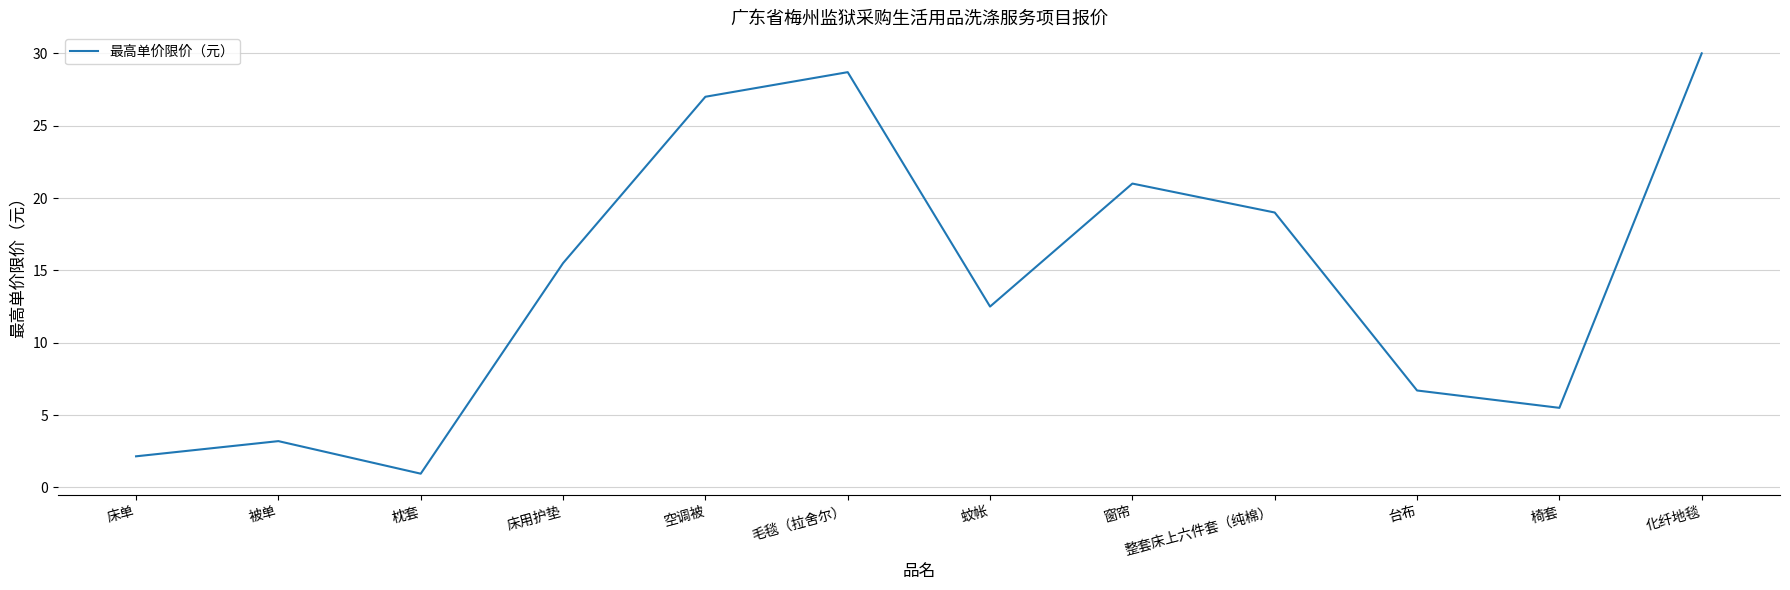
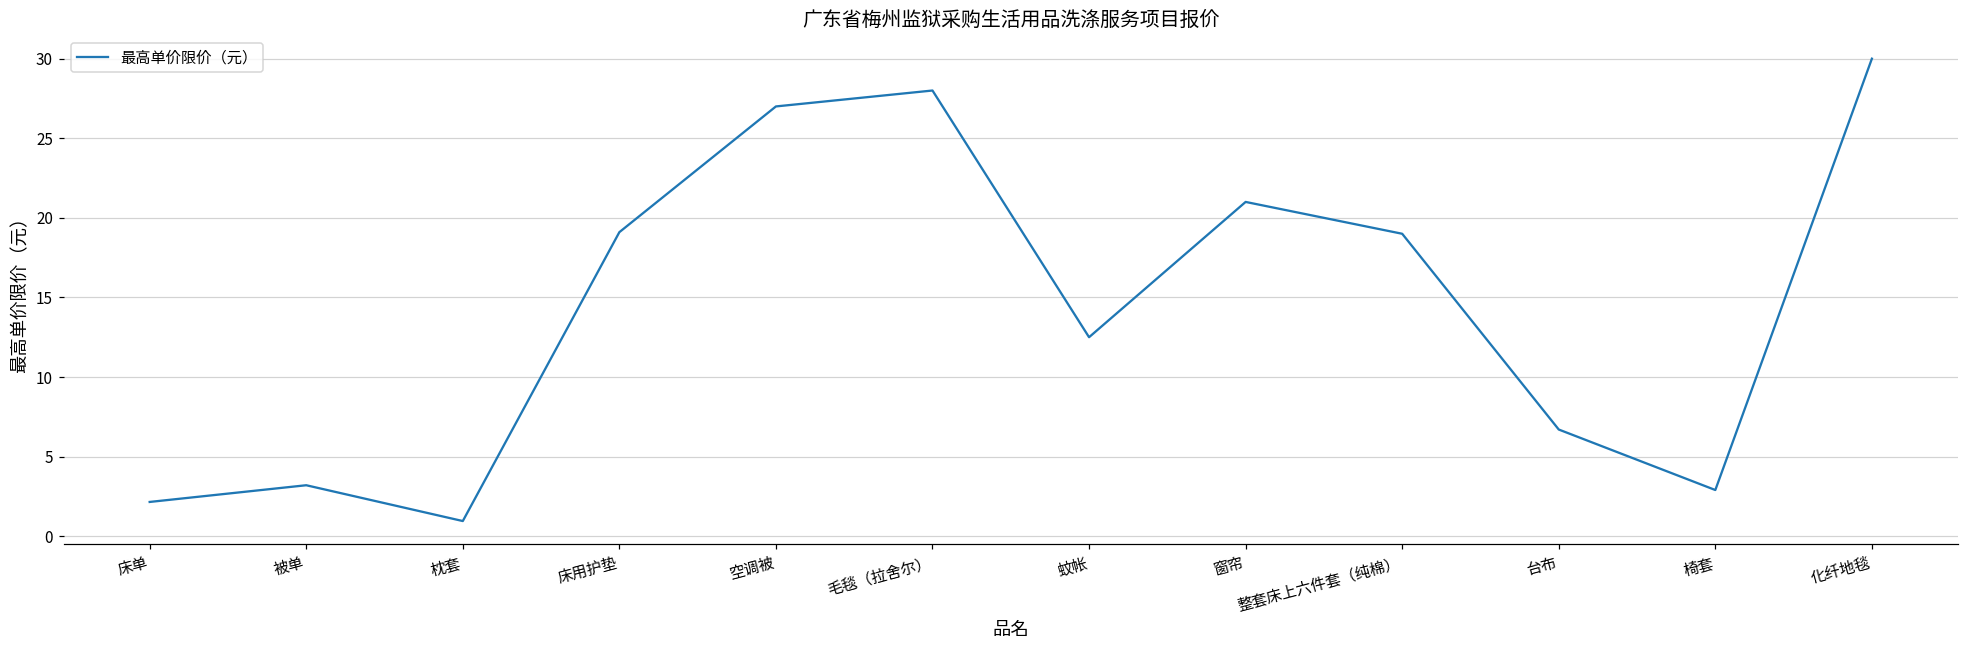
  {
    "床单": 2.2,
    "被单": 3.2,
    "枕套": 1.0,
-   "床用护垫": 15.5,
+   "床用护垫": 19.1,
    "空调被": 27.0,
-   "毛毯（拉舍尔）": 28.7,
+   "毛毯（拉舍尔）": 28.0,
    "蚊帐": 12.5,
    "窗帘": 21.0,
    "整套床上六件套（纯棉）": 19.0,
    "台布": 6.7,
-   "椅套": 5.5,
+   "椅套": 2.9,
    "化纤地毯": 30.0
  }
